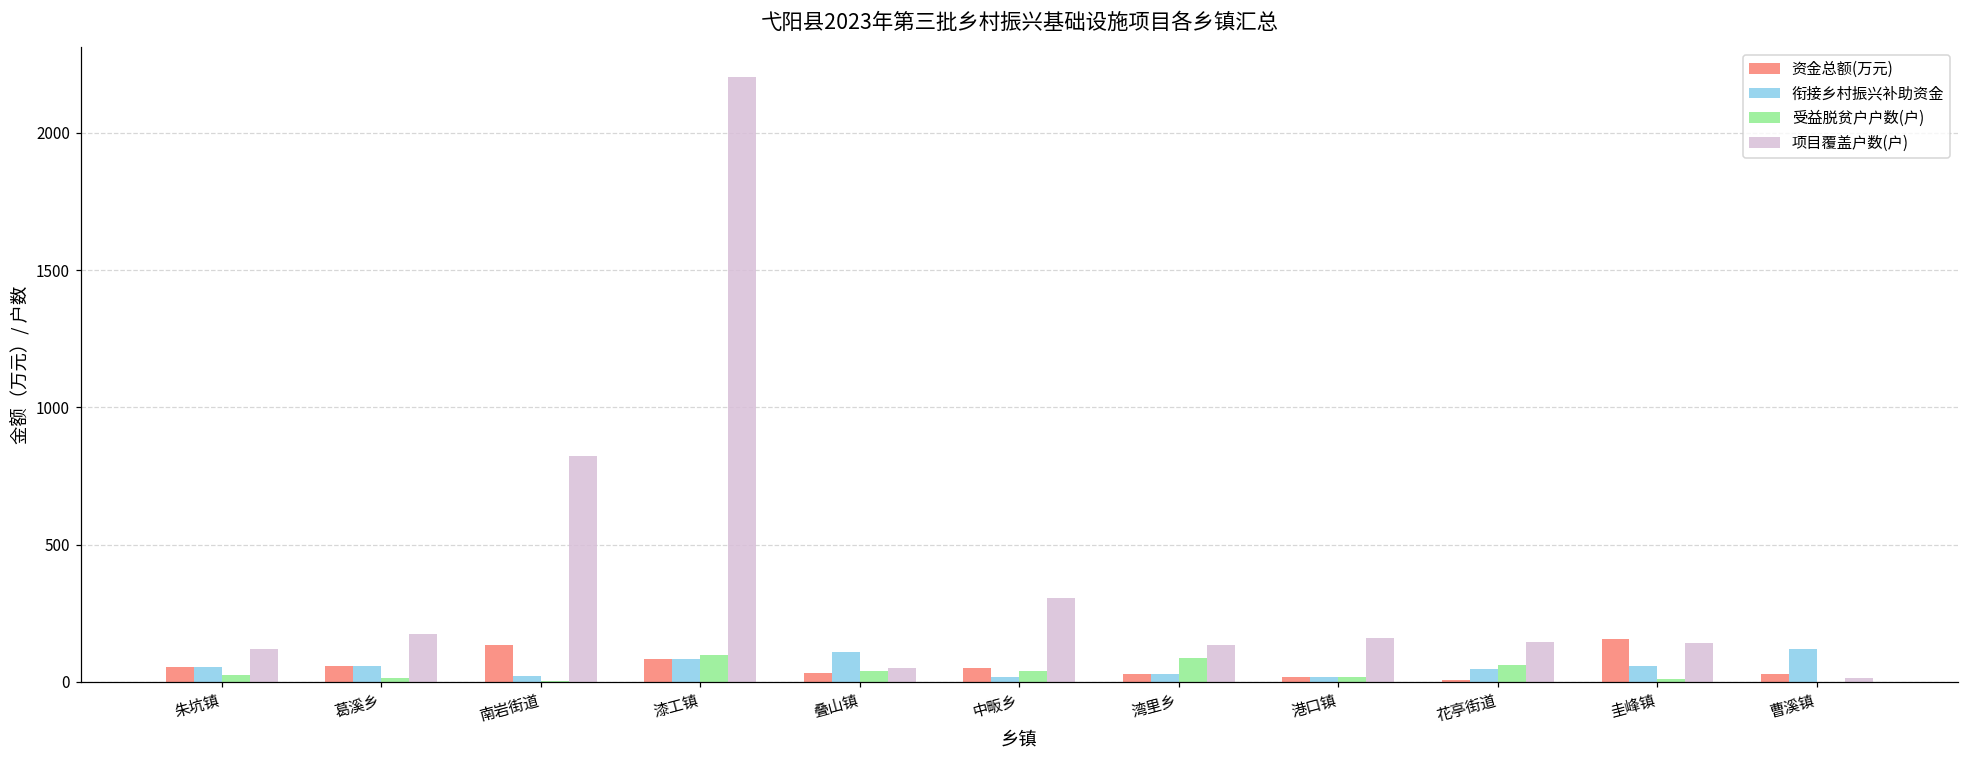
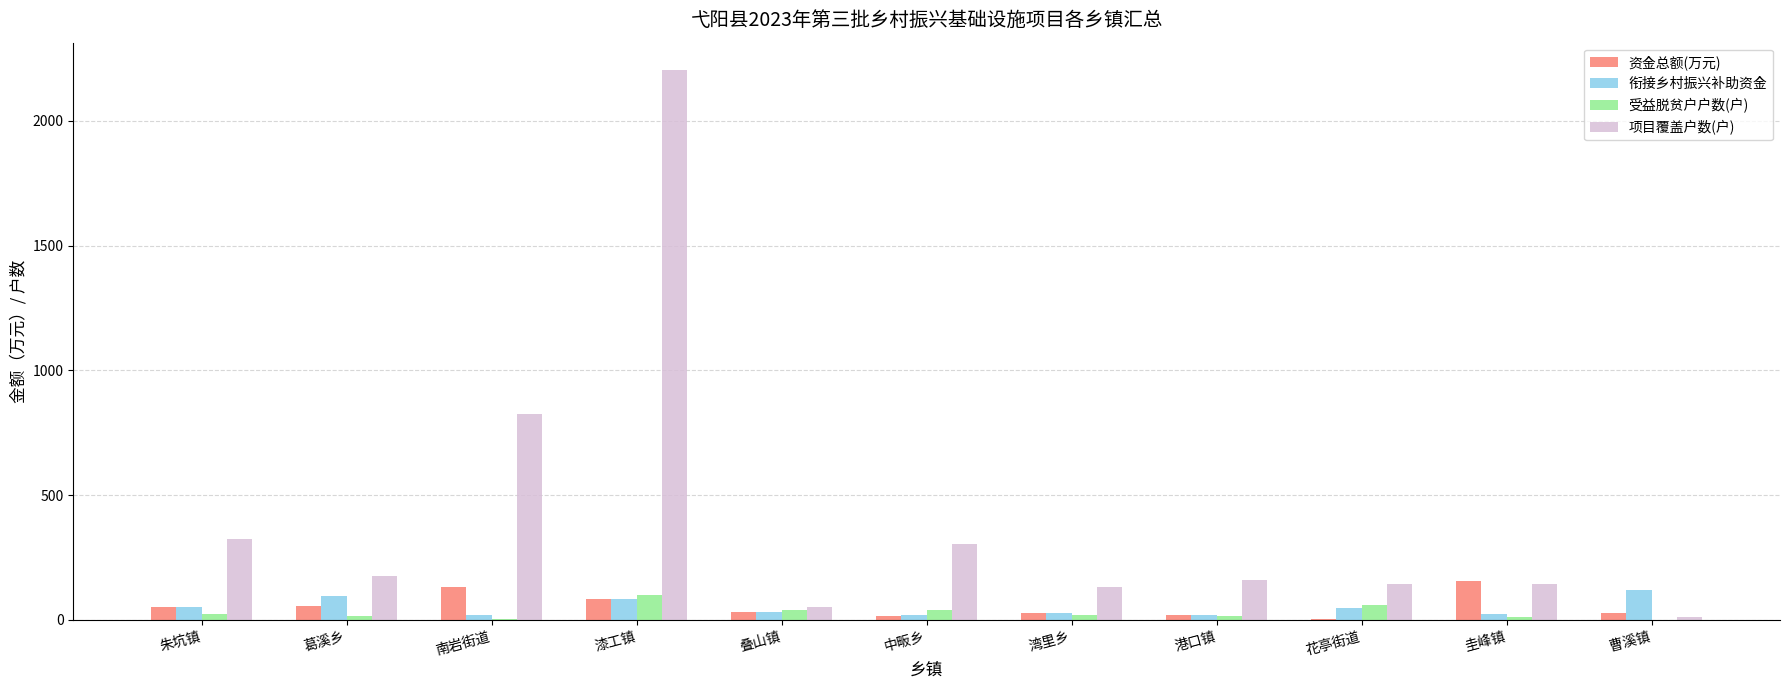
  {
    "资金总额(万元)": {
      "朱坑镇": 50,
      "葛溪乡": 60,
      "南岩街道": 130,
      "漆工镇": 80,
      "叠山镇": 30,
-     "中畈乡": 50,
+     "中畈乡": 20,
      "湾里乡": 30,
      "港口镇": 20,
      "圭峰镇": 160,
      "曹溪镇": 30
    },
    "衔接乡村振兴补助资金": {
      "朱坑镇": 50,
-     "葛溪乡": 60,
+     "葛溪乡": 90,
      "南岩街道": 20,
      "漆工镇": 80,
-     "叠山镇": 110,
+     "叠山镇": 30,
      "中畈乡": 20,
      "湾里乡": 30,
      "港口镇": 20,
      "花亭街道": 50,
-     "圭峰镇": 60,
+     "圭峰镇": 30,
      "曹溪镇": 120
    },
    "受益脱贫户户数(户)": {
      "朱坑镇": 20,
      "葛溪乡": 10,
      "漆工镇": 100,
      "叠山镇": 40,
      "中畈乡": 40,
-     "湾里乡": 90,
+     "湾里乡": 20,
      "港口镇": 20,
      "花亭街道": 60
    },
    "项目覆盖户数(户)": {
-     "朱坑镇": 120,
+     "朱坑镇": 330,
      "葛溪乡": 180,
      "南岩街道": 820,
      "漆工镇": 2200,
      "叠山镇": 50,
      "中畈乡": 310,
      "湾里乡": 130,
      "港口镇": 160,
      "花亭街道": 140,
      "圭峰镇": 140,
      "曹溪镇": 10
    }
  }
